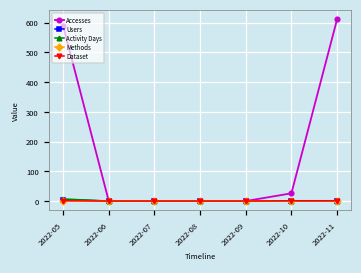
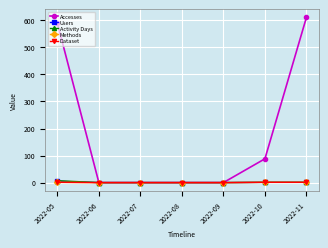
  {
    "Accesses": {
-     "2022-10": 30,
+     "2022-10": 90,
      "2022-11": 610
    }
  }
